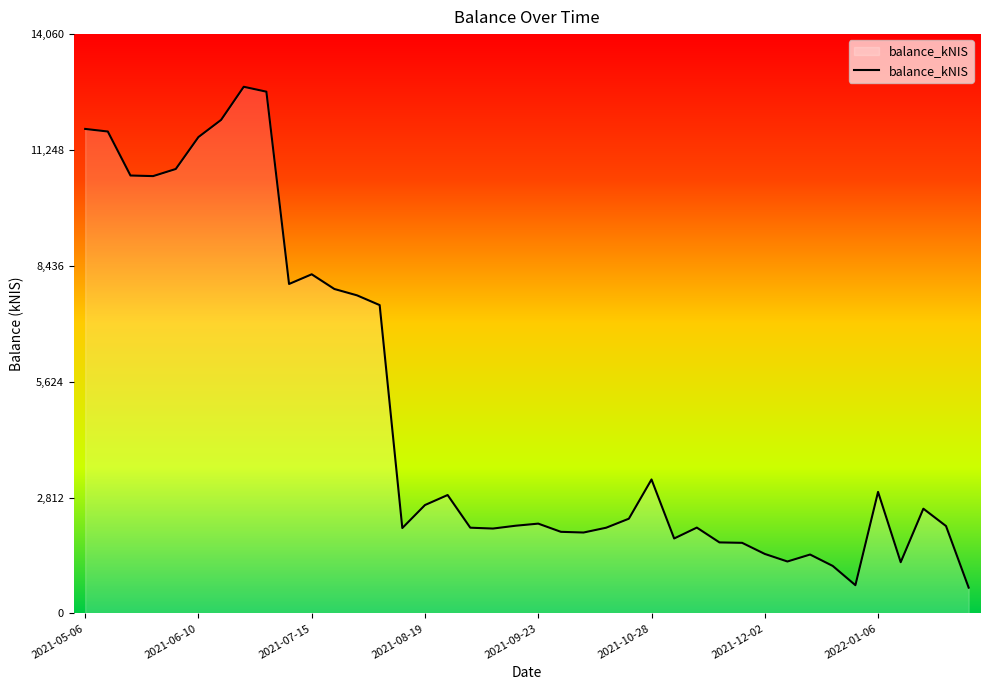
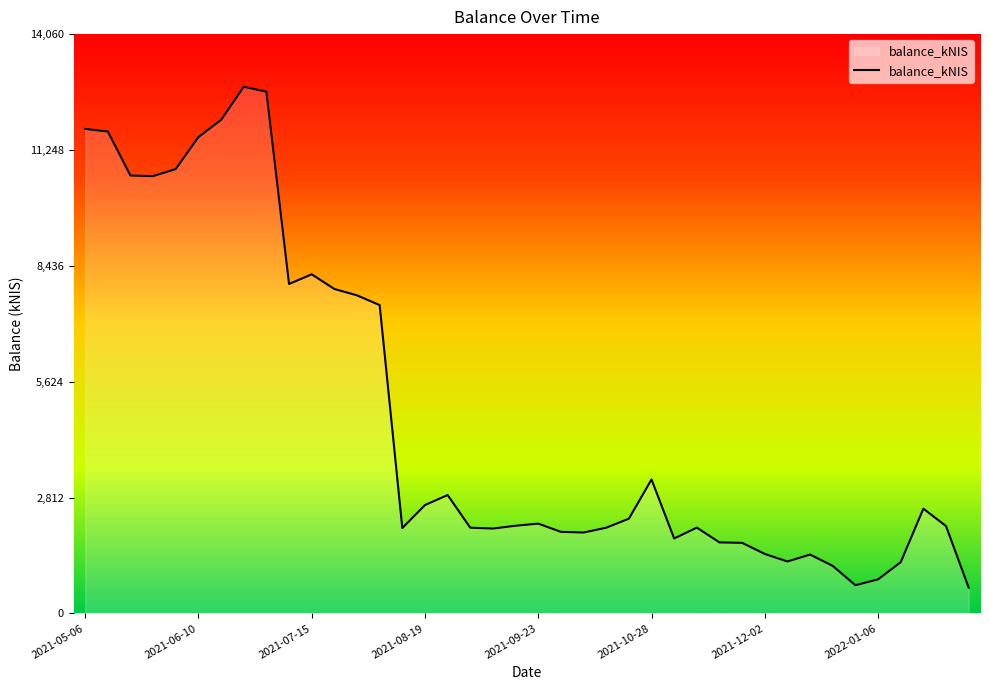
  {
    "2021-05-06": "11,800",
    "2021-06-10": "11,600",
    "2021-07-15": "8,200",
    "2021-08-19": "2,600",
    "2021-09-23": "2,200",
    "2021-10-28": "3,300",
    "2021-12-02": "1,400",
-   "2022-01-06": "2,900"
+   "2022-01-06": "800"
  }
